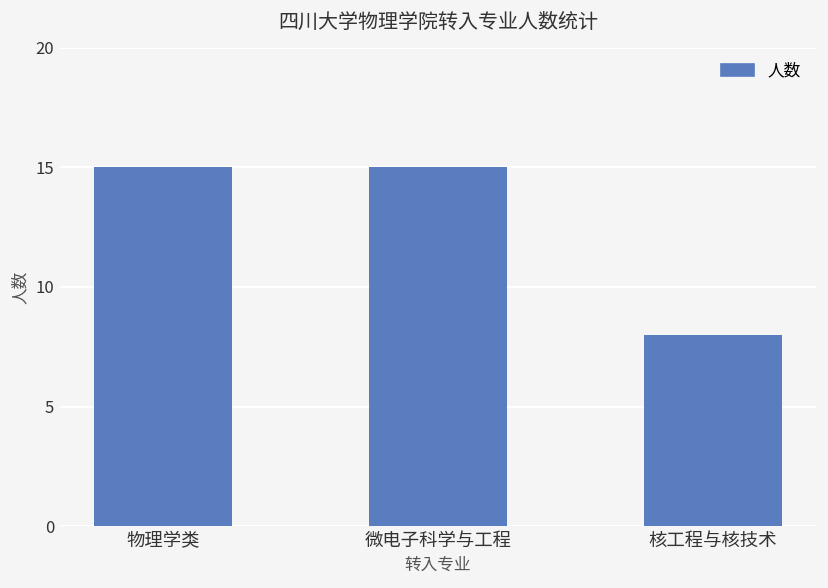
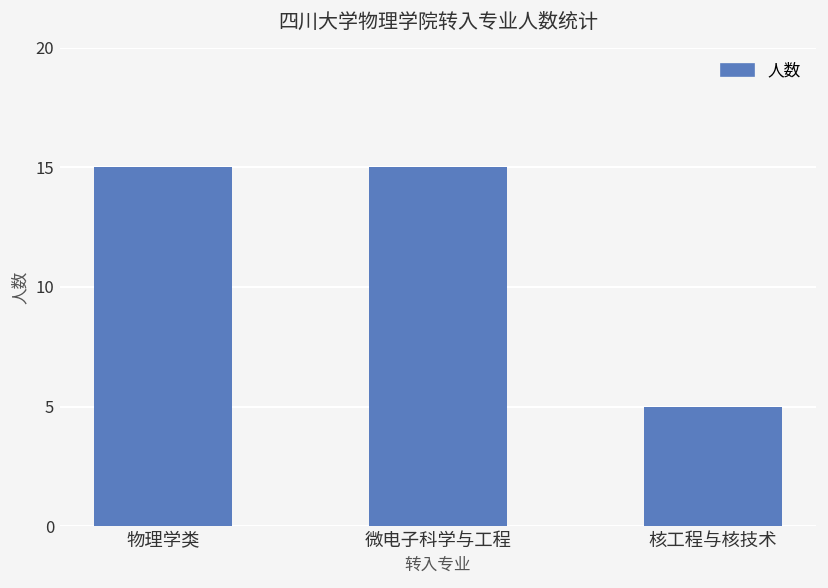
  {
    "物理学类": 15,
    "微电子科学与工程": 15,
-   "核工程与核技术": 8
+   "核工程与核技术": 5
  }
